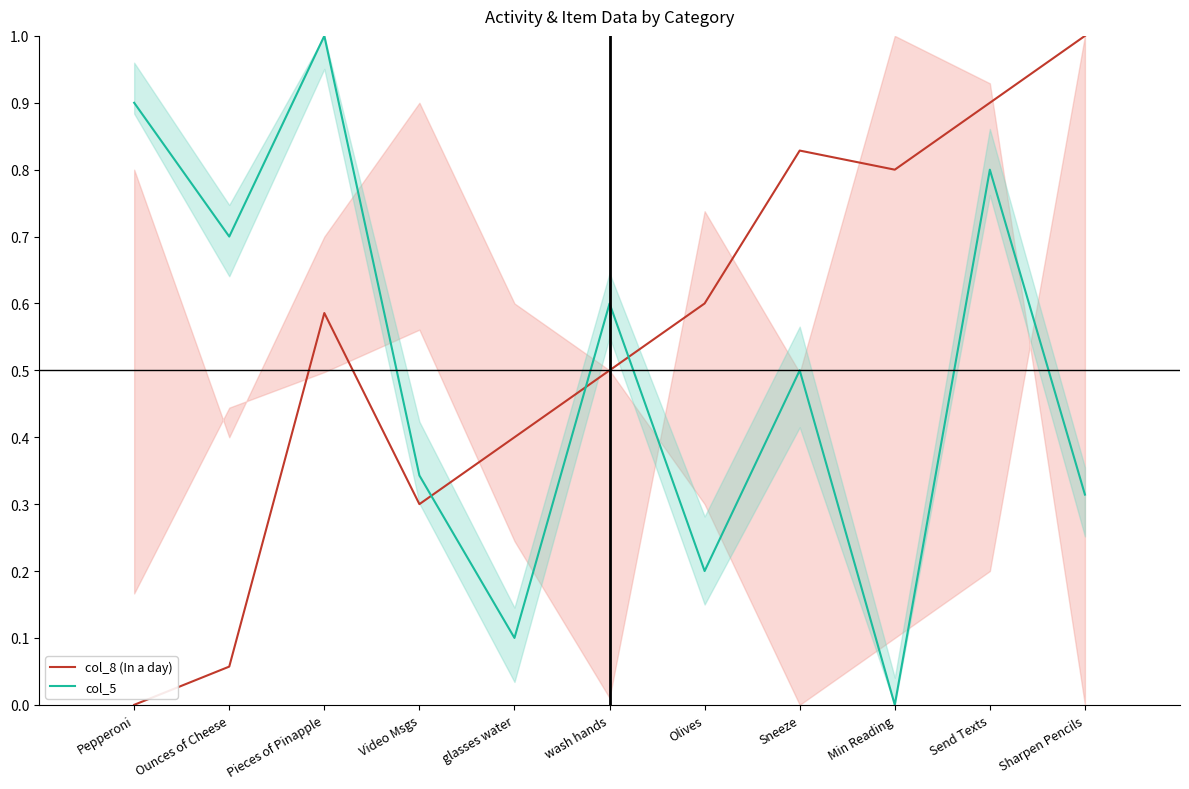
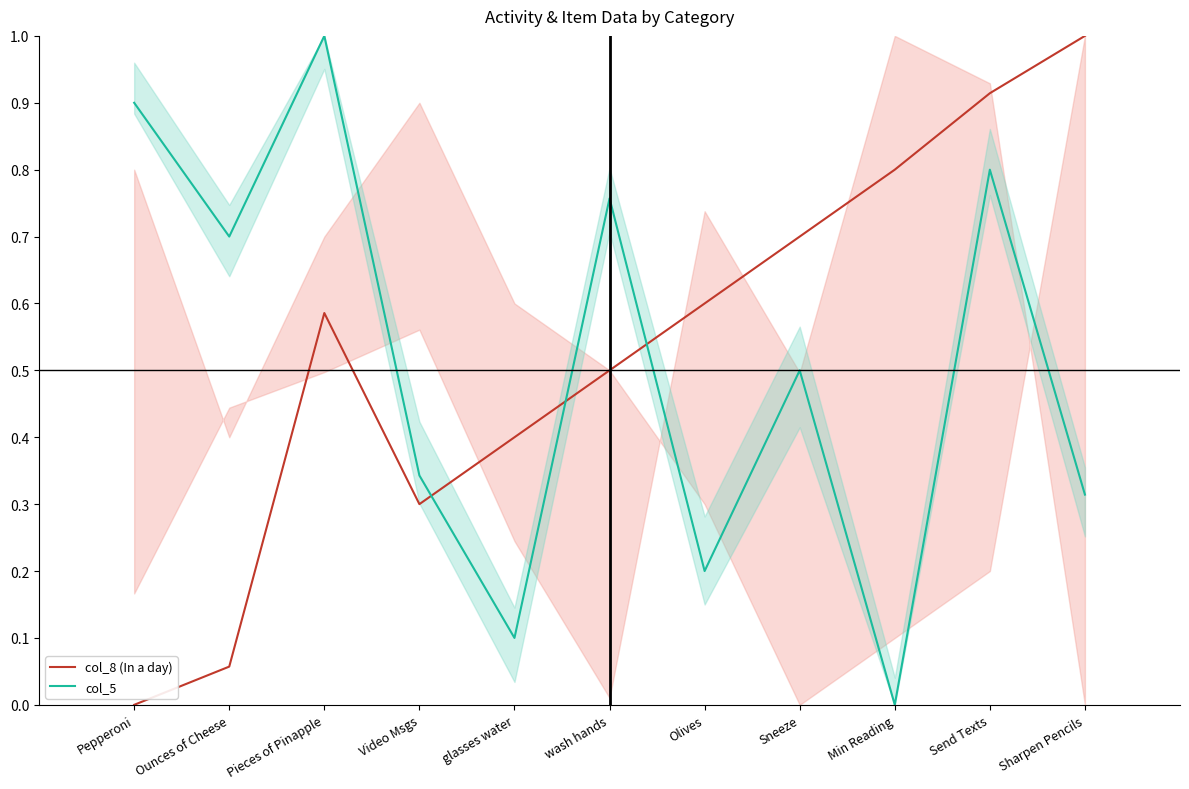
  {
    "col_8 (In a day)": {
      "Pepperoni": 0.00,
      "Ounces of Cheese": 0.06,
      "Pieces of Pinapple": 0.59,
      "Video Msgs": 0.30,
      "glasses water": 0.40,
      "Olives": 0.60,
-     "Sneeze": 0.83,
+     "Sneeze": 0.70,
      "Min Reading": 0.80,
-     "Send Texts": 0.90
+     "Send Texts": 0.91
    },
    "col_5": {
      "Pepperoni": 0.90,
      "Ounces of Cheese": 0.70,
      "Video Msgs": 0.34,
      "glasses water": 0.10,
-     "wash hands": 0.60,
+     "wash hands": 0.76,
      "Olives": 0.20,
      "Min Reading": 0.00,
      "Send Texts": 0.80,
      "Sharpen Pencils": 0.31
    }
  }
